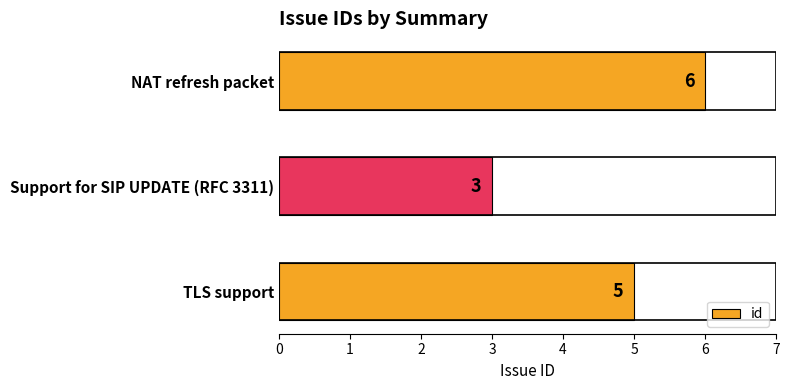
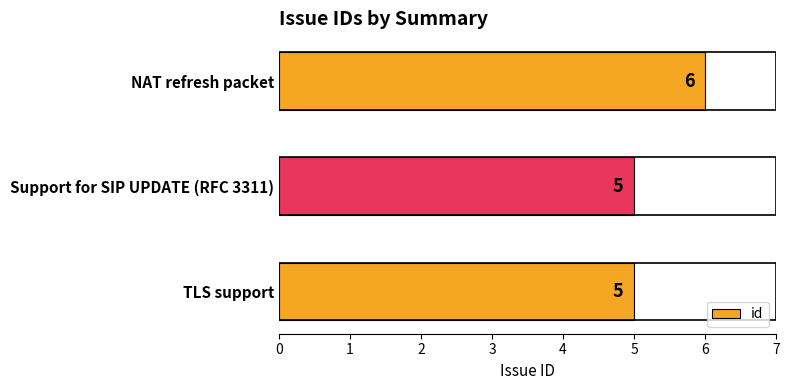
  {
    "NAT refresh packet": 6,
-   "Support for SIP UPDATE (RFC 3311)": 3,
+   "Support for SIP UPDATE (RFC 3311)": 5,
    "TLS support": 5
  }
